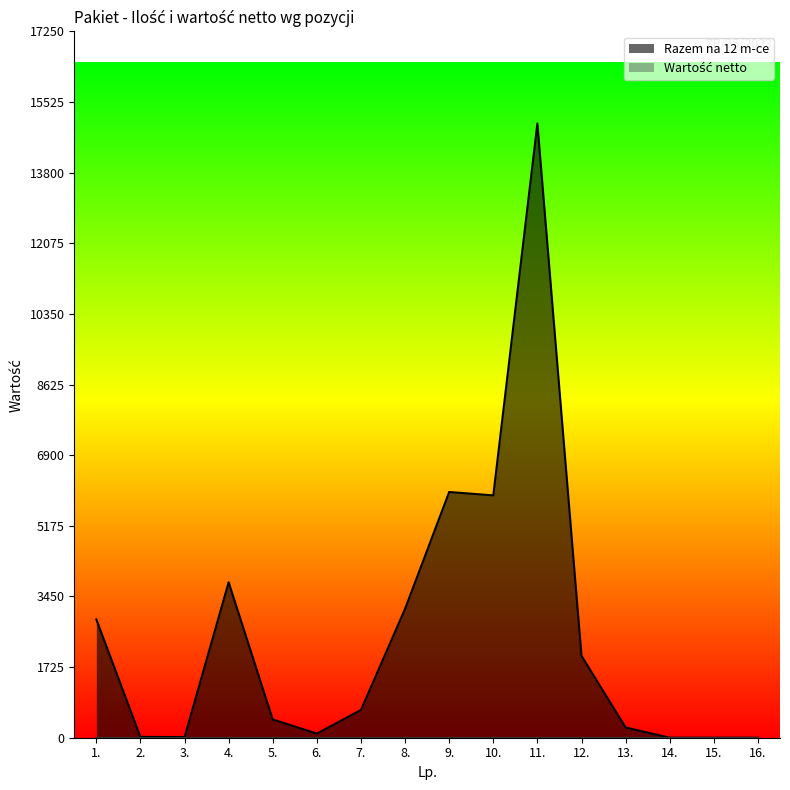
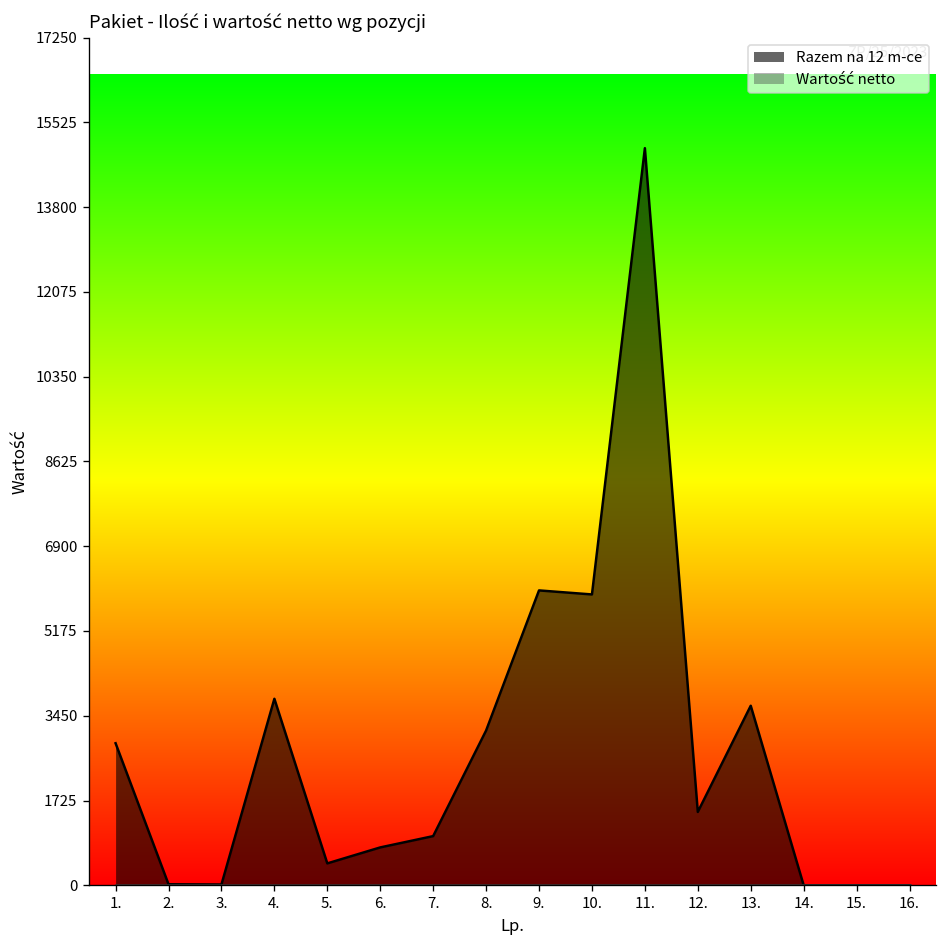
  {
    "Razem na 12 m-ce": {
      "1.": 2900,
      "4.": 3800,
      "5.": 400,
-     "6.": 100,
-     "7.": 700,
+     "6.": 800,
+     "7.": 1000,
      "8.": 3100,
      "9.": 6000,
      "10.": 5900,
      "11.": 15000,
-     "12.": 2000,
-     "13.": 300
+     "12.": 1500,
+     "13.": 3700
    },
    "Wartość netto": {
      "1.": 0,
      "4.": 0,
      "5.": 0,
      "6.": 0,
      "7.": 0,
      "8.": 0,
      "9.": 0,
      "10.": 0,
      "11.": 0,
      "12.": 0,
      "13.": 0
    }
  }
